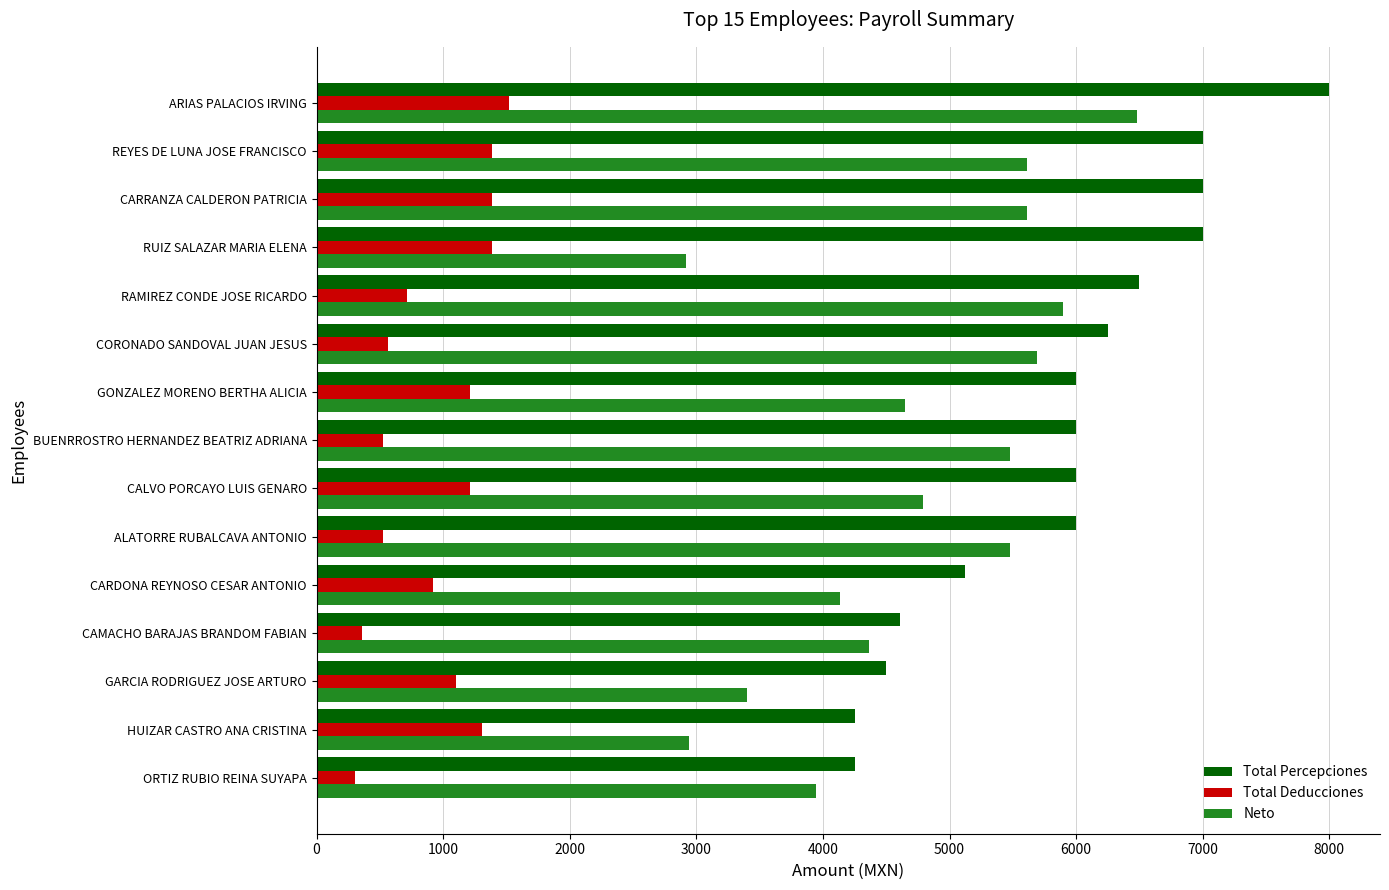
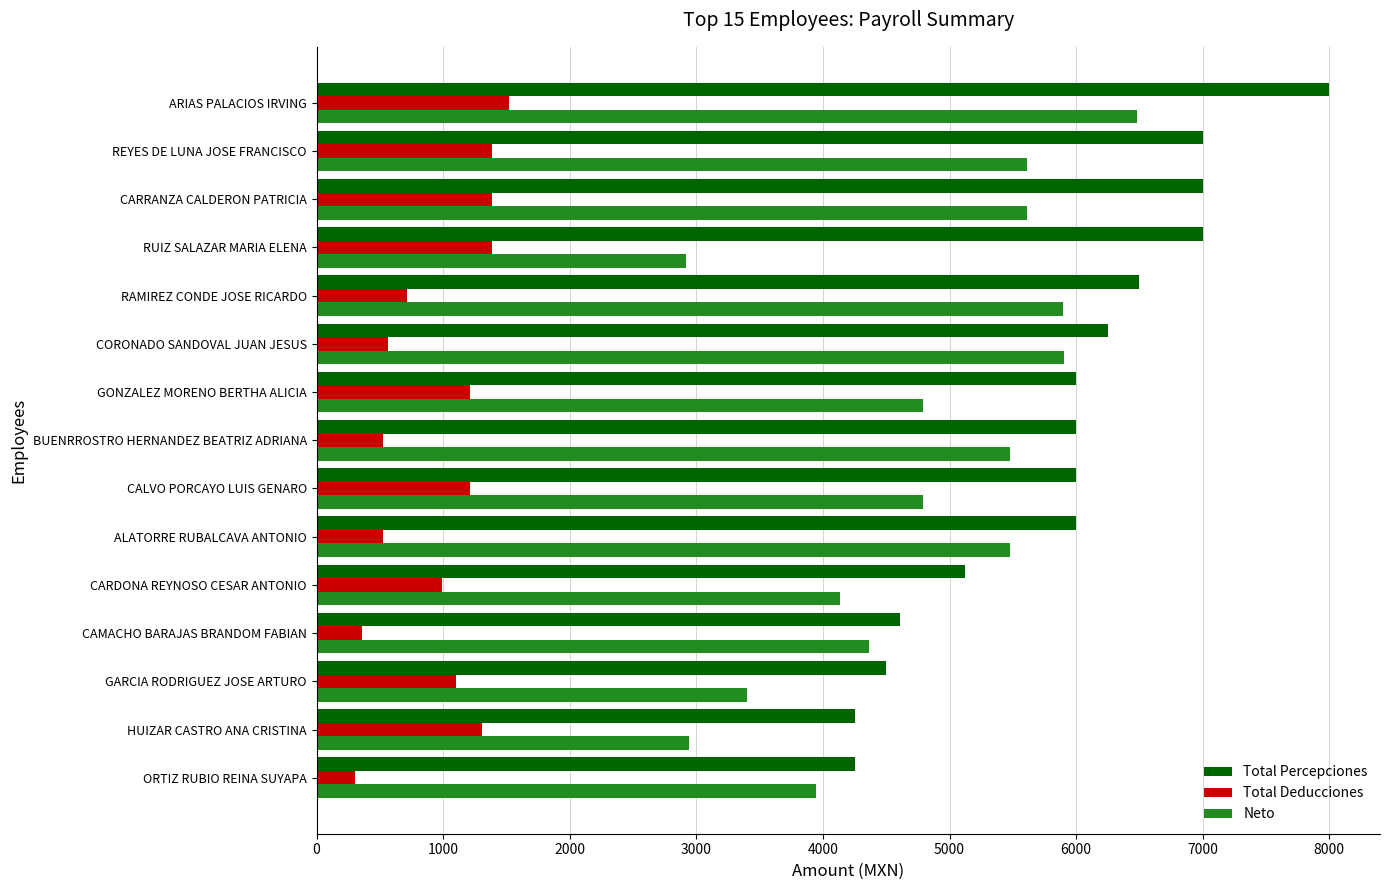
  {
    "Total Percepciones": {
      "ARIAS PALACIOS IRVING": 8000,
      "REYES DE LUNA JOSE FRANCISCO": 7000,
      "CARRANZA CALDERON PATRICIA": 7000,
      "RUIZ SALAZAR MARIA ELENA": 7000,
      "RAMIREZ CONDE JOSE RICARDO": 6500,
      "CORONADO SANDOVAL JUAN JESUS": 6250,
      "GONZALEZ MORENO BERTHA ALICIA": 6000,
      "BUENRROSTRO HERNANDEZ BEATRIZ ADRIANA": 6000,
      "CALVO PORCAYO LUIS GENARO": 6000,
      "ALATORRE RUBALCAVA ANTONIO": 6000,
      "CARDONA REYNOSO CESAR ANTONIO": 5120,
      "CAMACHO BARAJAS BRANDOM FABIAN": 4610,
      "GARCIA RODRIGUEZ JOSE ARTURO": 4500,
      "HUIZAR CASTRO ANA CRISTINA": 4250,
      "ORTIZ RUBIO REINA SUYAPA": 4250
    },
    "Total Deducciones": {
      "ARIAS PALACIOS IRVING": 1520,
      "REYES DE LUNA JOSE FRANCISCO": 1380,
      "CARRANZA CALDERON PATRICIA": 1380,
      "RUIZ SALAZAR MARIA ELENA": 1380,
      "RAMIREZ CONDE JOSE RICARDO": 720,
      "CORONADO SANDOVAL JUAN JESUS": 560,
      "GONZALEZ MORENO BERTHA ALICIA": 1210,
      "BUENRROSTRO HERNANDEZ BEATRIZ ADRIANA": 520,
      "CALVO PORCAYO LUIS GENARO": 1210,
      "ALATORRE RUBALCAVA ANTONIO": 520,
-     "CARDONA REYNOSO CESAR ANTONIO": 920,
+     "CARDONA REYNOSO CESAR ANTONIO": 990,
      "CAMACHO BARAJAS BRANDOM FABIAN": 360,
      "GARCIA RODRIGUEZ JOSE ARTURO": 1100,
      "HUIZAR CASTRO ANA CRISTINA": 1310,
      "ORTIZ RUBIO REINA SUYAPA": 310
    },
    "Neto": {
      "ARIAS PALACIOS IRVING": 6480,
      "REYES DE LUNA JOSE FRANCISCO": 5620,
      "CARRANZA CALDERON PATRICIA": 5620,
      "RUIZ SALAZAR MARIA ELENA": 2920,
      "RAMIREZ CONDE JOSE RICARDO": 5900,
-     "CORONADO SANDOVAL JUAN JESUS": 5690,
-     "GONZALEZ MORENO BERTHA ALICIA": 4650,
+     "CORONADO SANDOVAL JUAN JESUS": 5900,
+     "GONZALEZ MORENO BERTHA ALICIA": 4790,
      "BUENRROSTRO HERNANDEZ BEATRIZ ADRIANA": 5480,
      "CALVO PORCAYO LUIS GENARO": 4790,
      "ALATORRE RUBALCAVA ANTONIO": 5480,
      "CARDONA REYNOSO CESAR ANTONIO": 4130,
      "CAMACHO BARAJAS BRANDOM FABIAN": 4370,
      "GARCIA RODRIGUEZ JOSE ARTURO": 3400,
      "HUIZAR CASTRO ANA CRISTINA": 2940,
      "ORTIZ RUBIO REINA SUYAPA": 3940
    }
  }
